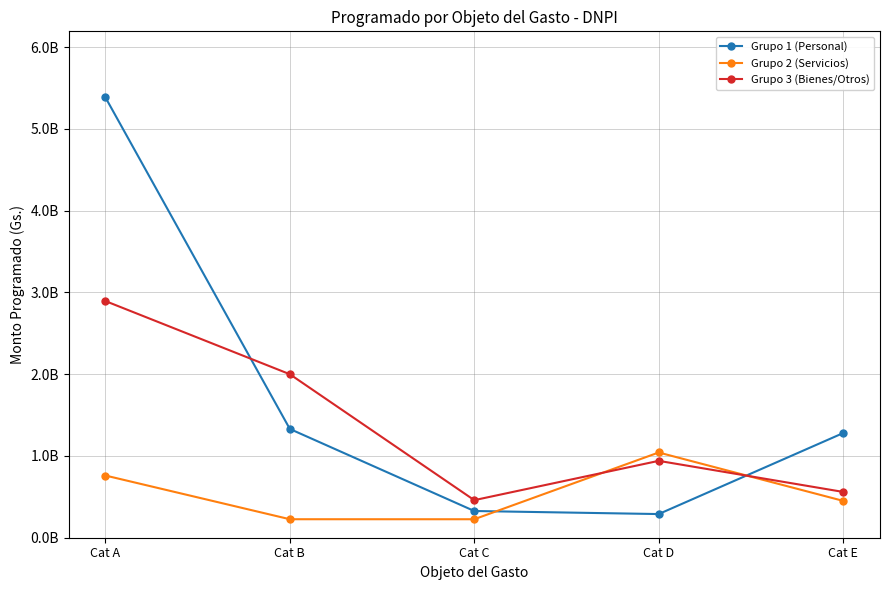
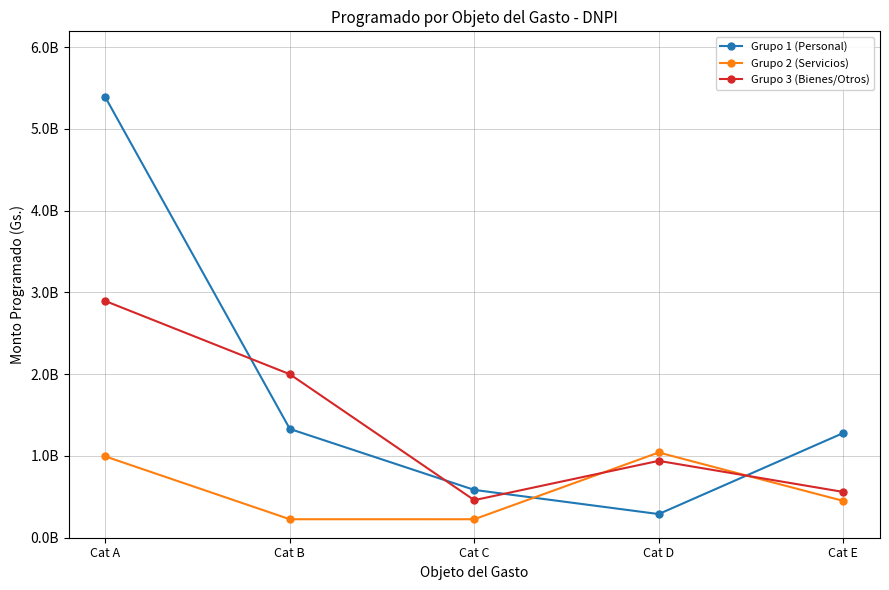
  {
    "Grupo 1 (Personal)": {
      "Cat A": 5400000000,
      "Cat B": 1300000000,
-     "Cat C": 300000000,
+     "Cat C": 600000000,
      "Cat D": 300000000,
      "Cat E": 1300000000
    },
    "Grupo 2 (Servicios)": {
-     "Cat A": 800000000,
+     "Cat A": 1000000000,
      "Cat B": 200000000,
      "Cat C": 200000000,
      "Cat D": 1000000000,
      "Cat E": 500000000
    },
    "Grupo 3 (Bienes/Otros)": {
      "Cat A": 2900000000,
      "Cat B": 2000000000,
      "Cat C": 500000000,
      "Cat D": 900000000,
      "Cat E": 600000000
    }
  }
